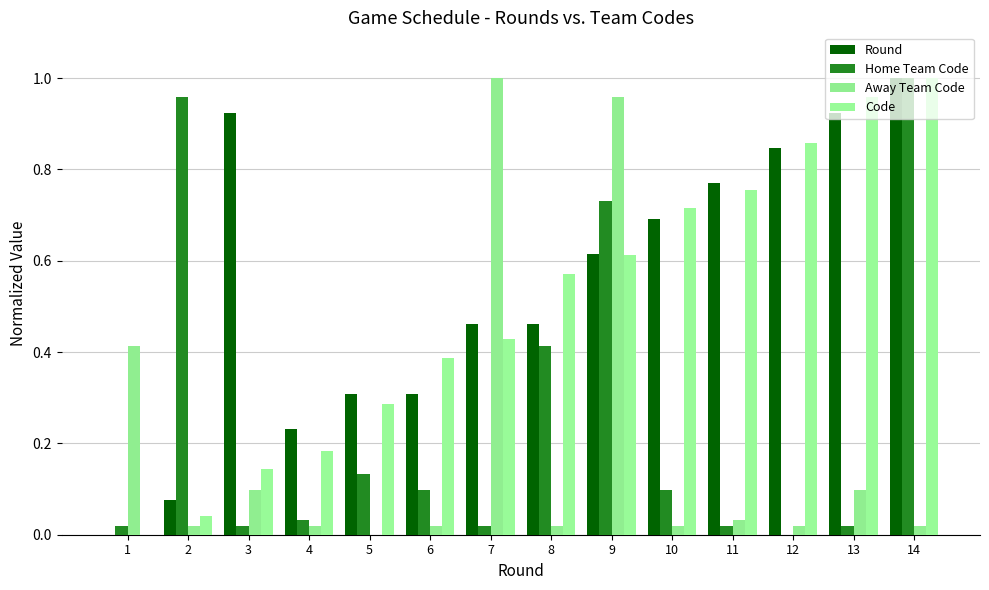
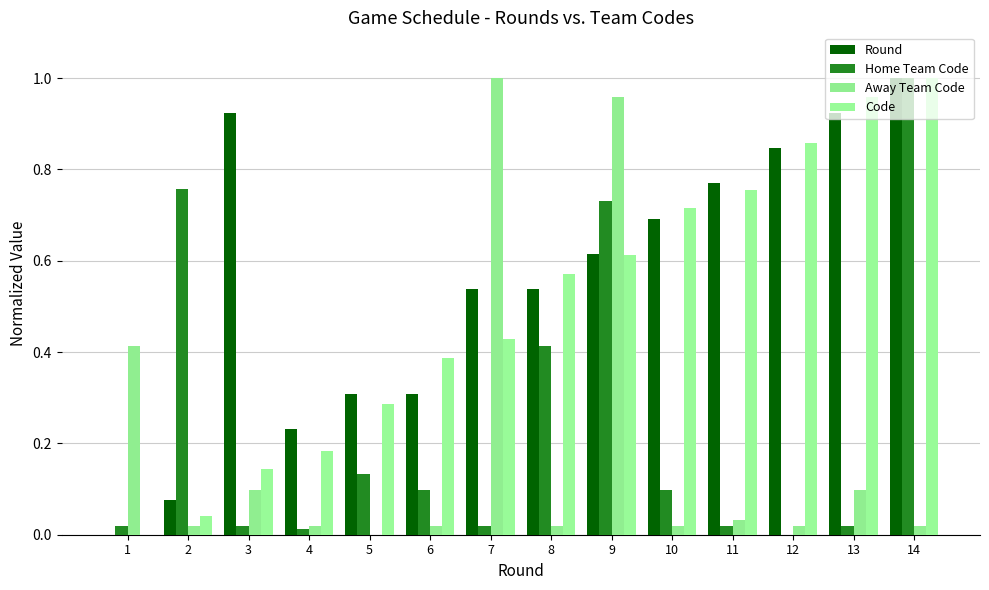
  {
    "Round": {
      "1": 0.00,
      "2": 0.08,
      "3": 0.92,
      "4": 0.23,
      "5": 0.31,
      "6": 0.31,
-     "7": 0.46,
-     "8": 0.46,
+     "7": 0.54,
+     "8": 0.54,
      "9": 0.62,
      "10": 0.69,
      "11": 0.77,
      "12": 0.85
    },
    "Home Team Code": {
      "1": 0.02,
-     "2": 0.96,
+     "2": 0.76,
      "3": 0.02,
-     "4": 0.03,
+     "4": 0.01,
      "5": 0.13,
      "6": 0.10,
      "7": 0.02,
      "8": 0.41,
      "9": 0.73,
      "10": 0.10,
      "11": 0.02,
      "12": 0.00,
      "13": 0.02
    }
  }
